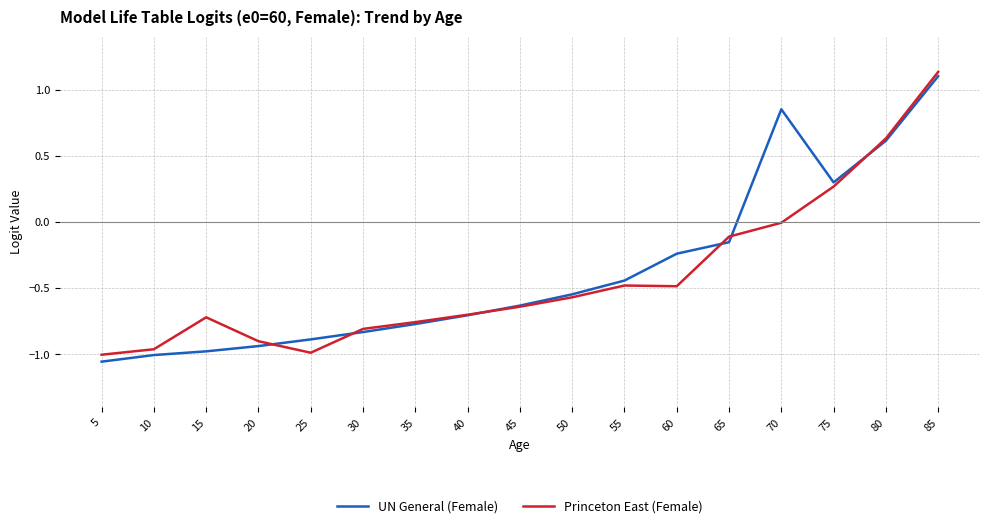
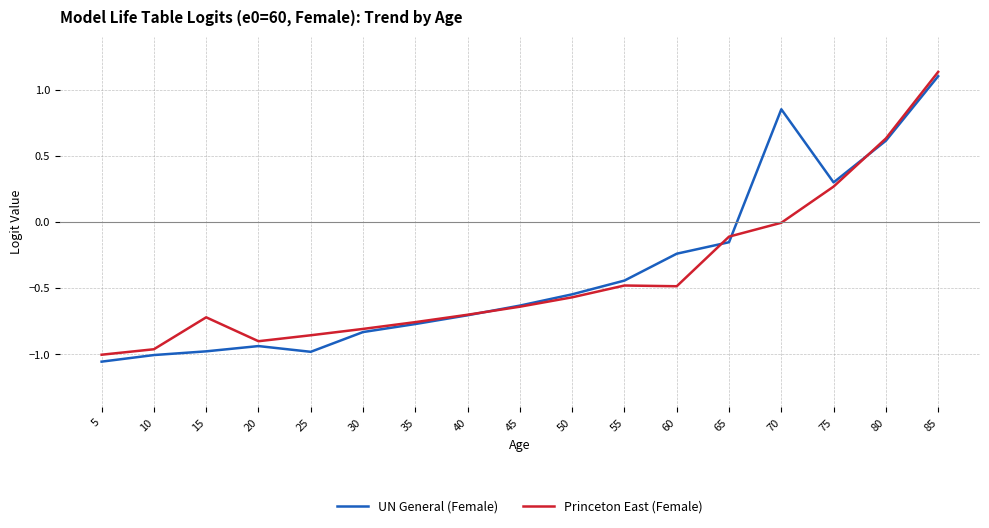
  {
    "UN General (Female)": {
      "5": -1.06,
      "10": -1.01,
      "15": -0.98,
      "20": -0.94,
-     "25": -0.89,
+     "25": -0.98,
      "30": -0.83,
      "50": -0.55,
      "55": -0.44,
      "60": -0.24,
      "65": -0.15,
      "70": 0.85,
      "75": 0.30,
      "85": 1.10
    },
    "Princeton East (Female)": {
      "5": -1.00,
      "10": -0.96,
      "15": -0.72,
      "20": -0.90,
-     "25": -0.99,
+     "25": -0.86,
      "30": -0.81,
      "50": -0.57,
      "55": -0.48,
      "60": -0.49,
      "65": -0.11,
      "70": -0.01,
      "75": 0.27,
      "85": 1.13
    }
  }
